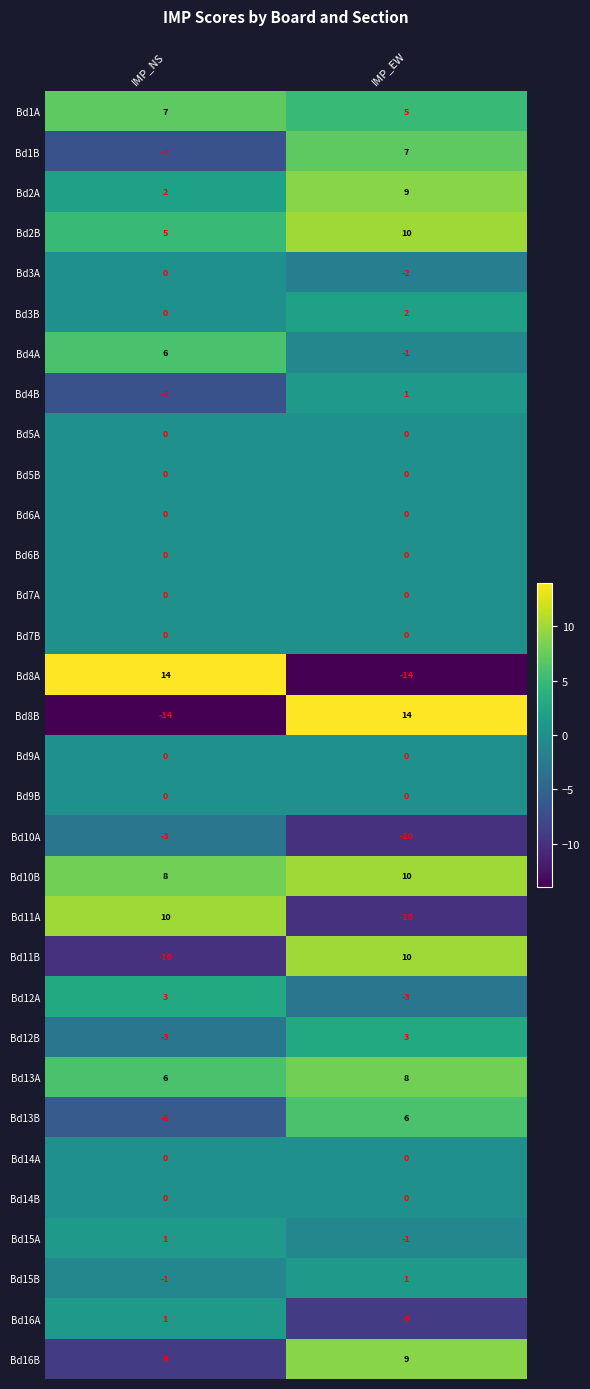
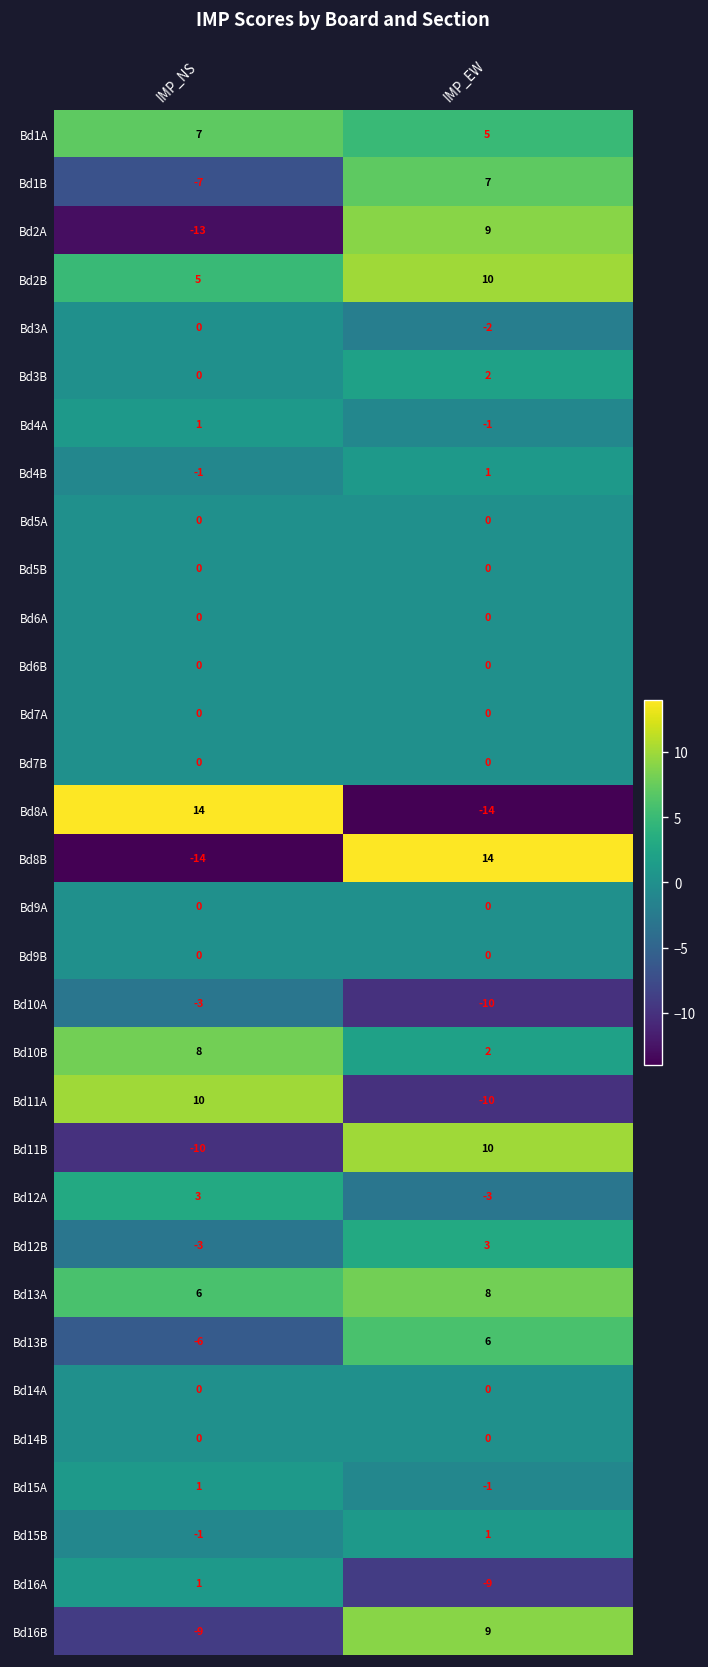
  {
    "Bd1A": {
      "IMP_NS": 7,
      "IMP_EW": 5
    },
    "Bd1B": {
      "IMP_NS": -7,
      "IMP_EW": 7
    },
    "Bd2A": {
-     "IMP_NS": 2,
+     "IMP_NS": -13,
      "IMP_EW": 9
    },
    "Bd2B": {
      "IMP_NS": 5,
      "IMP_EW": 10
    },
    "Bd3A": {
      "IMP_NS": 0,
      "IMP_EW": -2
    },
    "Bd3B": {
      "IMP_NS": 0,
      "IMP_EW": 2
    },
    "Bd4A": {
-     "IMP_NS": 6,
+     "IMP_NS": 1,
      "IMP_EW": -1
    },
    "Bd4B": {
-     "IMP_NS": -7,
+     "IMP_NS": -1,
      "IMP_EW": 1
    },
    "Bd5A": {
      "IMP_NS": 0,
      "IMP_EW": 0
    },
    "Bd5B": {
      "IMP_NS": 0,
      "IMP_EW": 0
    },
    "Bd6A": {
      "IMP_NS": 0,
      "IMP_EW": 0
    },
    "Bd6B": {
      "IMP_NS": 0,
      "IMP_EW": 0
    },
    "Bd7A": {
      "IMP_NS": 0,
      "IMP_EW": 0
    },
    "Bd7B": {
      "IMP_NS": 0,
      "IMP_EW": 0
    },
    "Bd8A": {
      "IMP_NS": 14,
      "IMP_EW": -14
    },
    "Bd8B": {
      "IMP_NS": -14,
      "IMP_EW": 14
    },
    "Bd9A": {
      "IMP_NS": 0,
      "IMP_EW": 0
    },
    "Bd9B": {
      "IMP_NS": 0,
      "IMP_EW": 0
    },
    "Bd10A": {
      "IMP_NS": -3,
      "IMP_EW": -10
    },
    "Bd10B": {
      "IMP_NS": 8,
-     "IMP_EW": 10
+     "IMP_EW": 2
    },
    "Bd11A": {
      "IMP_NS": 10,
      "IMP_EW": -10
    },
    "Bd11B": {
      "IMP_NS": -10,
      "IMP_EW": 10
    },
    "Bd12A": {
      "IMP_NS": 3,
      "IMP_EW": -3
    },
    "Bd12B": {
      "IMP_NS": -3,
      "IMP_EW": 3
    },
    "Bd13A": {
      "IMP_NS": 6,
      "IMP_EW": 8
    },
    "Bd13B": {
      "IMP_NS": -6,
      "IMP_EW": 6
    },
    "Bd14A": {
      "IMP_NS": 0,
      "IMP_EW": 0
    },
    "Bd14B": {
      "IMP_NS": 0,
      "IMP_EW": 0
    },
    "Bd15A": {
      "IMP_NS": 1,
      "IMP_EW": -1
    },
    "Bd15B": {
      "IMP_NS": -1,
      "IMP_EW": 1
    },
    "Bd16A": {
      "IMP_NS": 1,
      "IMP_EW": -9
    },
    "Bd16B": {
      "IMP_NS": -9,
      "IMP_EW": 9
    }
  }
